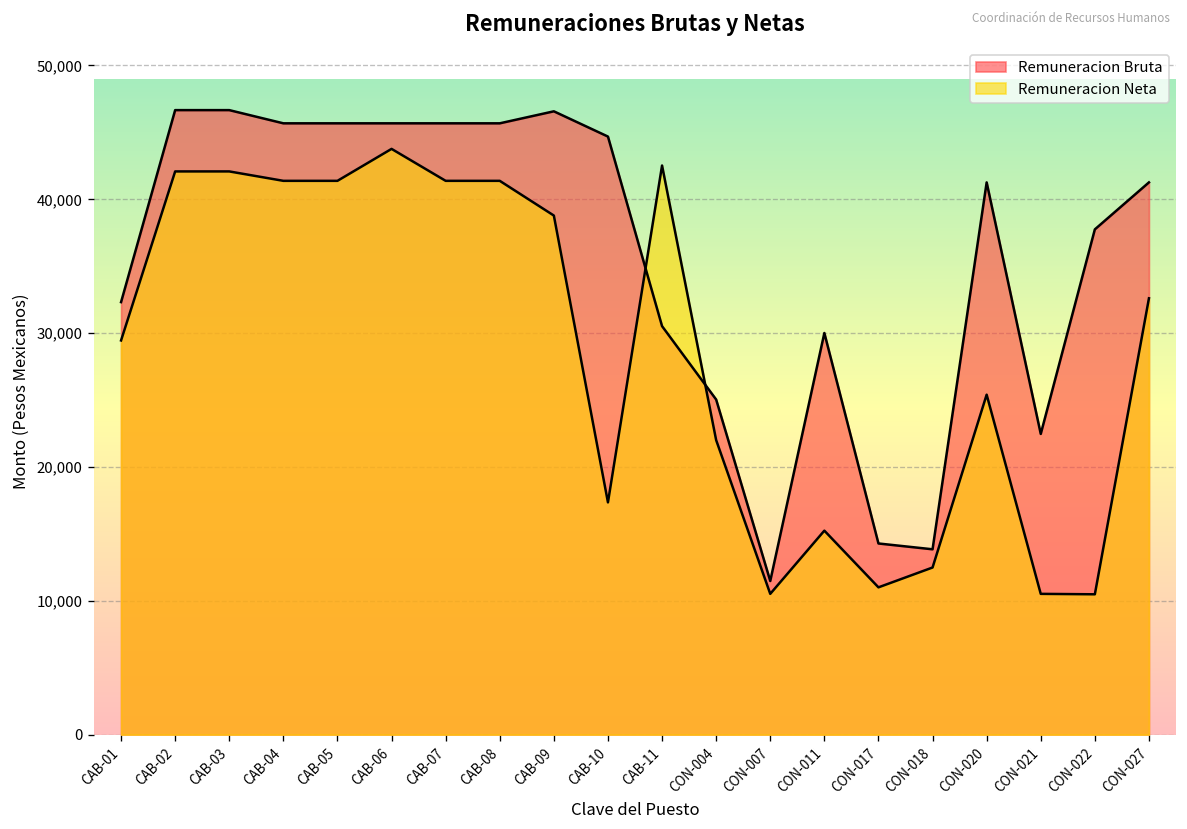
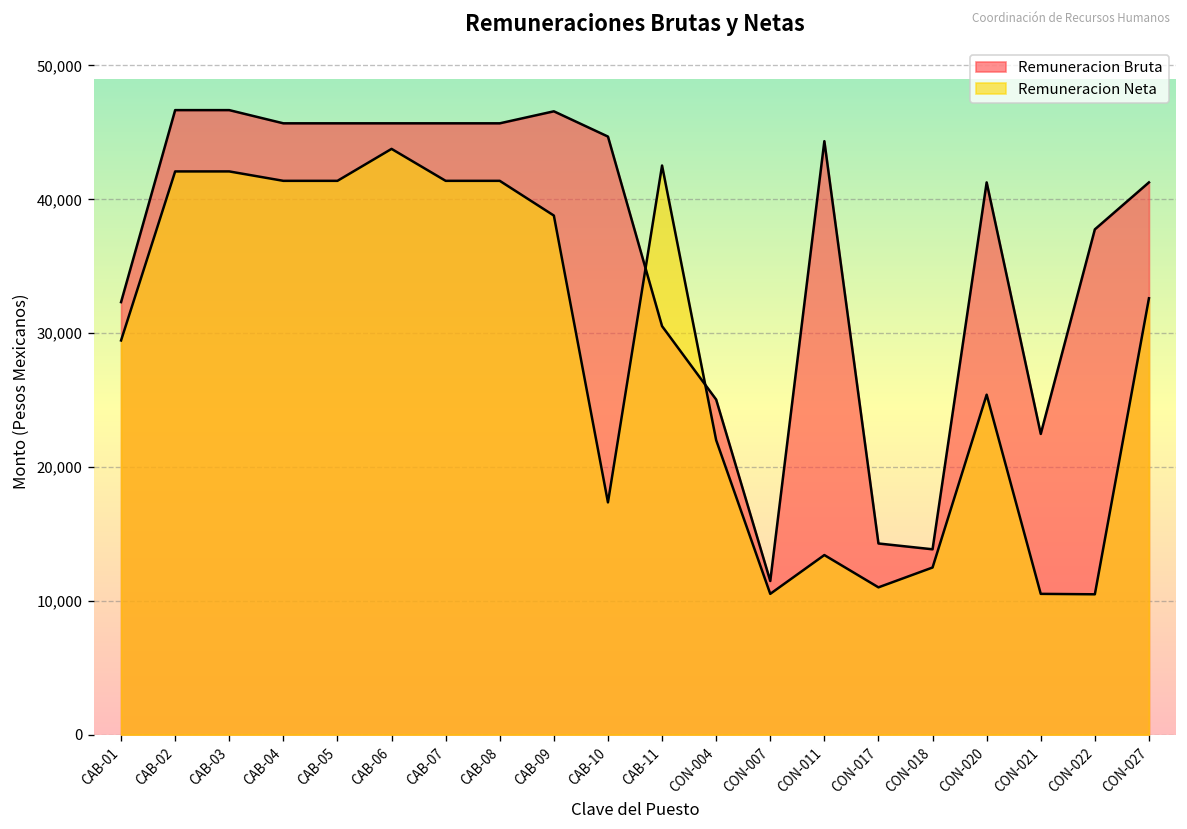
  {
    "Remuneracion Bruta": {
      "CAB-01": "32,300",
      "CAB-02": "46,600",
      "CAB-03": "46,600",
      "CAB-04": "45,700",
      "CAB-05": "45,700",
      "CAB-06": "45,700",
      "CAB-07": "45,700",
      "CAB-08": "45,700",
      "CAB-09": "46,600",
      "CAB-10": "44,700",
      "CAB-11": "30,500",
      "CON-004": "25,000",
      "CON-007": "11,500",
-     "CON-011": "30,000",
+     "CON-011": "44,300",
      "CON-017": "14,300",
      "CON-018": "13,800",
      "CON-020": "41,300",
      "CON-021": "22,500",
      "CON-022": "37,700",
      "CON-027": "41,300"
    },
    "Remuneracion Neta": {
      "CAB-01": "29,400",
      "CAB-02": "42,100",
      "CAB-03": "42,100",
      "CAB-04": "41,400",
      "CAB-05": "41,400",
      "CAB-06": "43,800",
      "CAB-07": "41,400",
      "CAB-08": "41,400",
      "CAB-09": "38,800",
      "CAB-10": "17,300",
      "CAB-11": "42,500",
      "CON-004": "22,000",
      "CON-007": "10,500",
-     "CON-011": "15,200",
+     "CON-011": "13,400",
      "CON-017": "11,000",
      "CON-018": "12,500",
      "CON-020": "25,400",
      "CON-021": "10,500",
      "CON-022": "10,500",
      "CON-027": "32,600"
    }
  }
